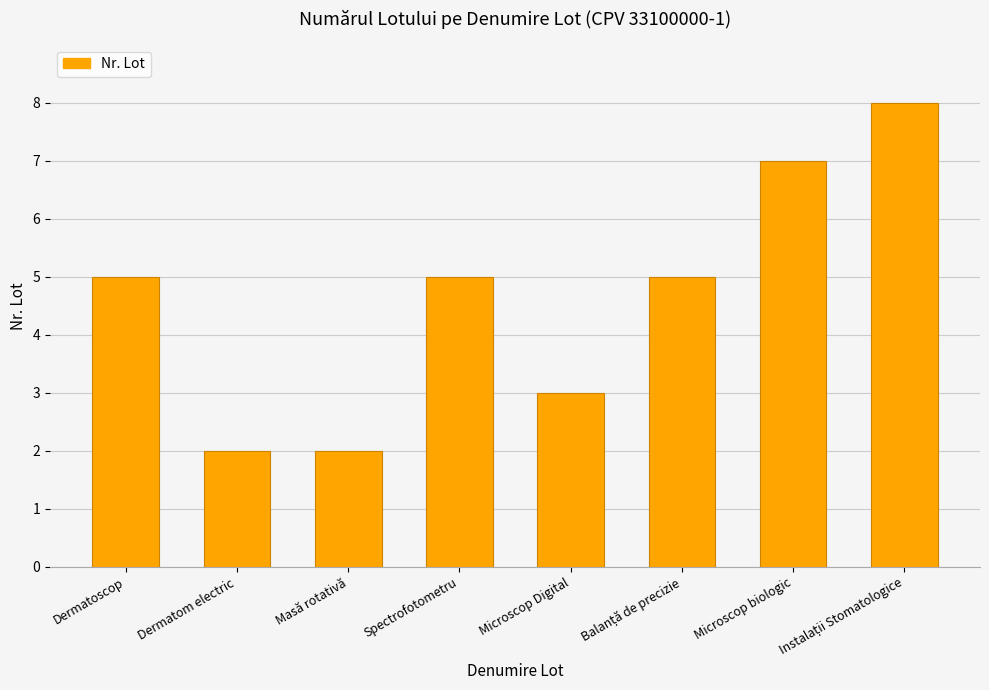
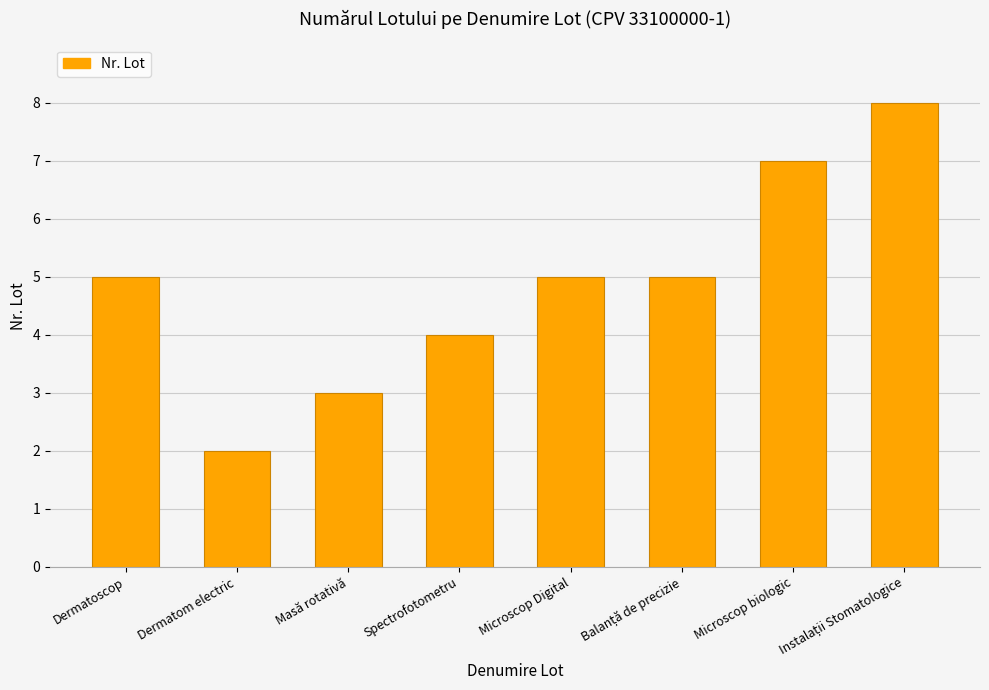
  {
    "Dermatoscop": 5,
    "Dermatom electric": 2,
-   "Masă rotativă": 2,
-   "Spectrofotometru": 5,
-   "Microscop Digital": 3,
+   "Masă rotativă": 3,
+   "Spectrofotometru": 4,
+   "Microscop Digital": 5,
    "Balanță de precizie": 5,
    "Microscop biologic": 7,
    "Instalații Stomatologice": 8
  }
